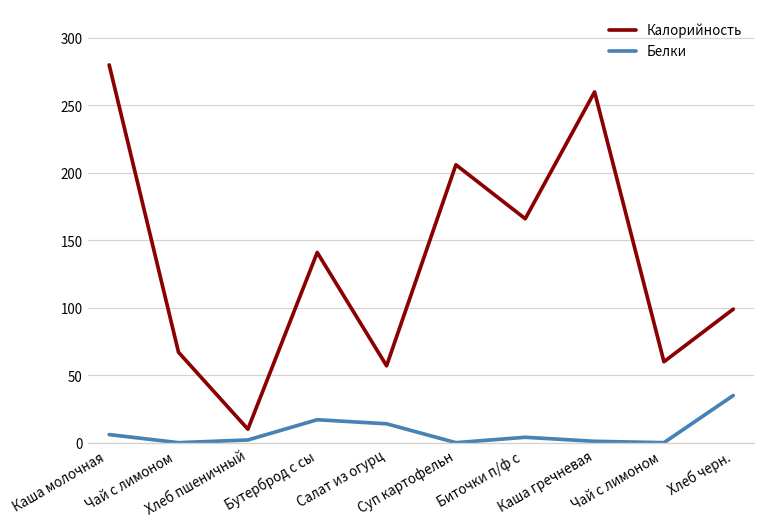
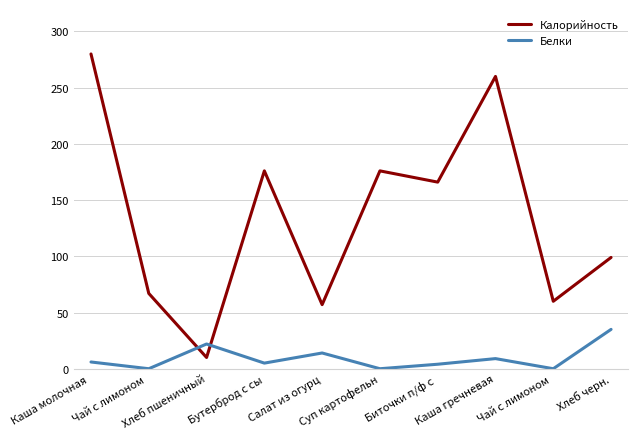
  {
    "Калорийность": {
      "Каша молочная": 280,
      "Хлеб пшеничный": 10,
-     "Бутерброд с сы": 141,
+     "Бутерброд с сы": 176,
      "Салат из огурц": 57,
-     "Суп картофельн": 206,
+     "Суп картофельн": 176,
      "Биточки п/ф с": 166,
      "Каша гречневая": 260,
      "Хлеб черн.": 99
    },
    "Белки": {
      "Каша молочная": 6,
-     "Хлеб пшеничный": 2,
-     "Бутерброд с сы": 17,
+     "Хлеб пшеничный": 22,
+     "Бутерброд с сы": 5,
      "Салат из огурц": 14,
      "Суп картофельн": 0,
      "Биточки п/ф с": 4,
-     "Каша гречневая": 1,
+     "Каша гречневая": 9,
      "Хлеб черн.": 35
    }
  }
